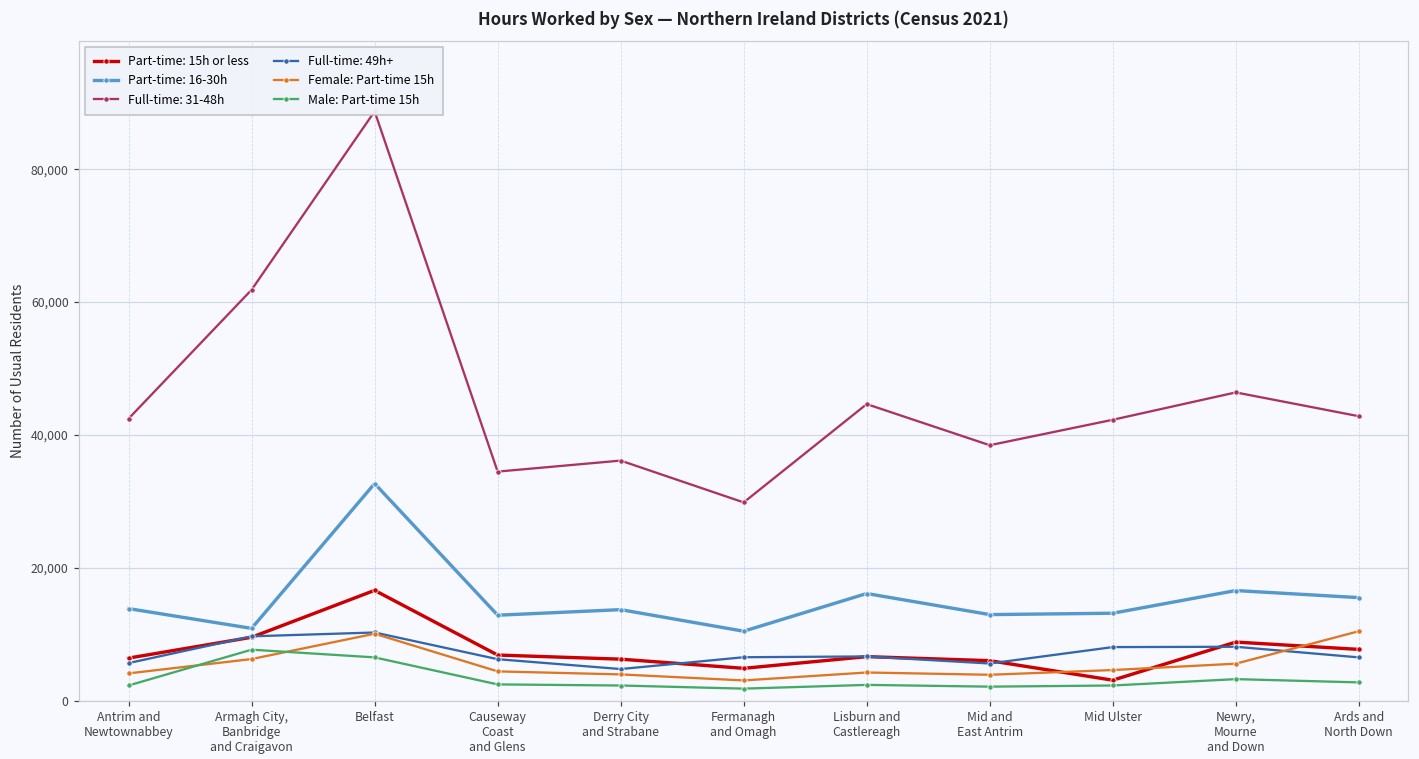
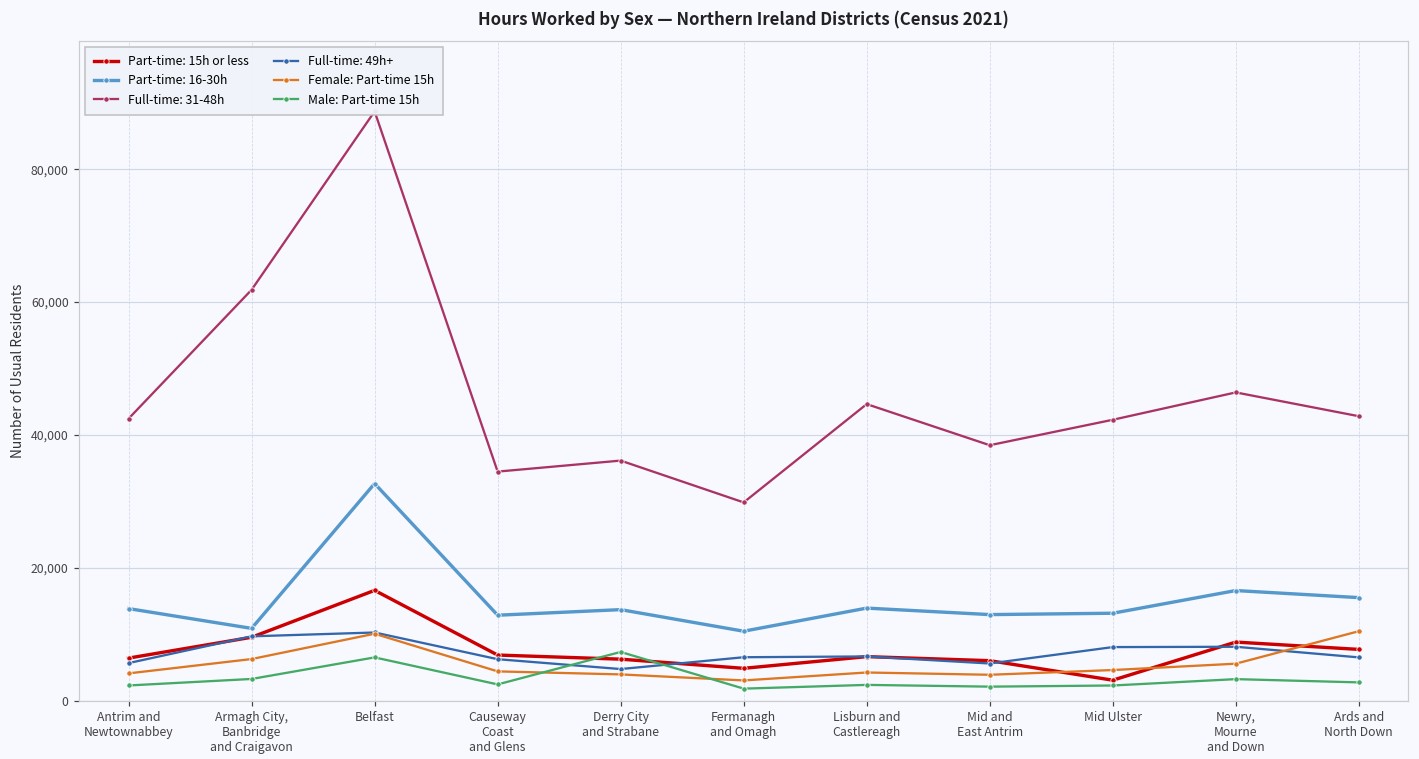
  {
    "Part-time: 15h or less": {
      "Antrim and Newtownabbey": "6,000",
      "Belfast": "17,000",
      "Causeway Coast and Glens": "7,000",
      "Derry City and Strabane": "6,000",
      "Fermanagh and Omagh": "5,000",
      "Mid and East Antrim": "6,000",
      "Mid Ulster": "3,000",
      "Newry, Mourne and Down": "9,000",
      "Ards and North Down": "8,000"
    },
    "Part-time: 16-30h": {
      "Antrim and Newtownabbey": "14,000",
      "Armagh City, Banbridge and Craigavon": "11,000",
      "Belfast": "33,000",
      "Causeway Coast and Glens": "13,000",
      "Derry City and Strabane": "14,000",
      "Fermanagh and Omagh": "10,000",
-     "Lisburn and Castlereagh": "16,000",
+     "Lisburn and Castlereagh": "14,000",
      "Mid and East Antrim": "13,000",
      "Mid Ulster": "13,000",
      "Newry, Mourne and Down": "17,000",
      "Ards and North Down": "16,000"
    },
    "Full-time: 31-48h": {
      "Antrim and Newtownabbey": "42,000",
      "Armagh City, Banbridge and Craigavon": "62,000",
      "Belfast": "89,000",
      "Causeway Coast and Glens": "34,000",
      "Derry City and Strabane": "36,000",
      "Fermanagh and Omagh": "30,000",
      "Lisburn and Castlereagh": "45,000",
      "Mid and East Antrim": "38,000",
      "Mid Ulster": "42,000",
      "Newry, Mourne and Down": "46,000",
      "Ards and North Down": "43,000"
    },
    "Full-time: 49h+": {
      "Antrim and Newtownabbey": "6,000",
      "Causeway Coast and Glens": "6,000",
      "Derry City and Strabane": "5,000",
      "Fermanagh and Omagh": "7,000",
      "Mid and East Antrim": "6,000",
      "Mid Ulster": "8,000",
      "Newry, Mourne and Down": "8,000",
      "Ards and North Down": "7,000"
    },
    "Female: Part-time 15h": {
      "Antrim and Newtownabbey": "4,000",
      "Armagh City, Banbridge and Craigavon": "6,000",
      "Causeway Coast and Glens": "4,000",
      "Derry City and Strabane": "4,000",
      "Fermanagh and Omagh": "3,000",
      "Lisburn and Castlereagh": "4,000",
      "Mid and East Antrim": "4,000",
      "Mid Ulster": "5,000",
      "Newry, Mourne and Down": "6,000",
      "Ards and North Down": "10,000"
    },
    "Male: Part-time 15h": {
      "Antrim and Newtownabbey": "2,000",
-     "Armagh City, Banbridge and Craigavon": "8,000",
+     "Armagh City, Banbridge and Craigavon": "3,000",
      "Belfast": "7,000",
      "Causeway Coast and Glens": "2,000",
-     "Derry City and Strabane": "2,000",
+     "Derry City and Strabane": "7,000",
      "Fermanagh and Omagh": "2,000",
      "Lisburn and Castlereagh": "2,000",
      "Mid and East Antrim": "2,000",
      "Mid Ulster": "2,000",
      "Newry, Mourne and Down": "3,000",
      "Ards and North Down": "3,000"
    }
  }
